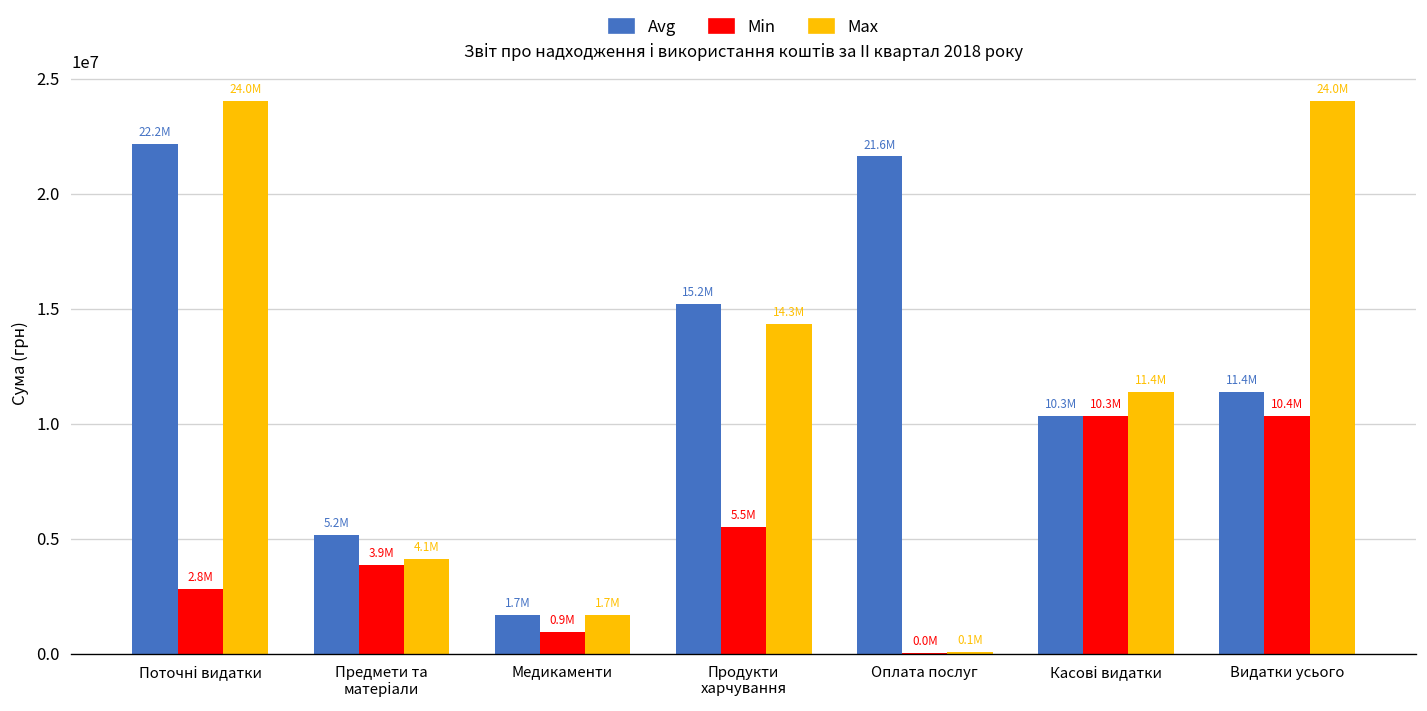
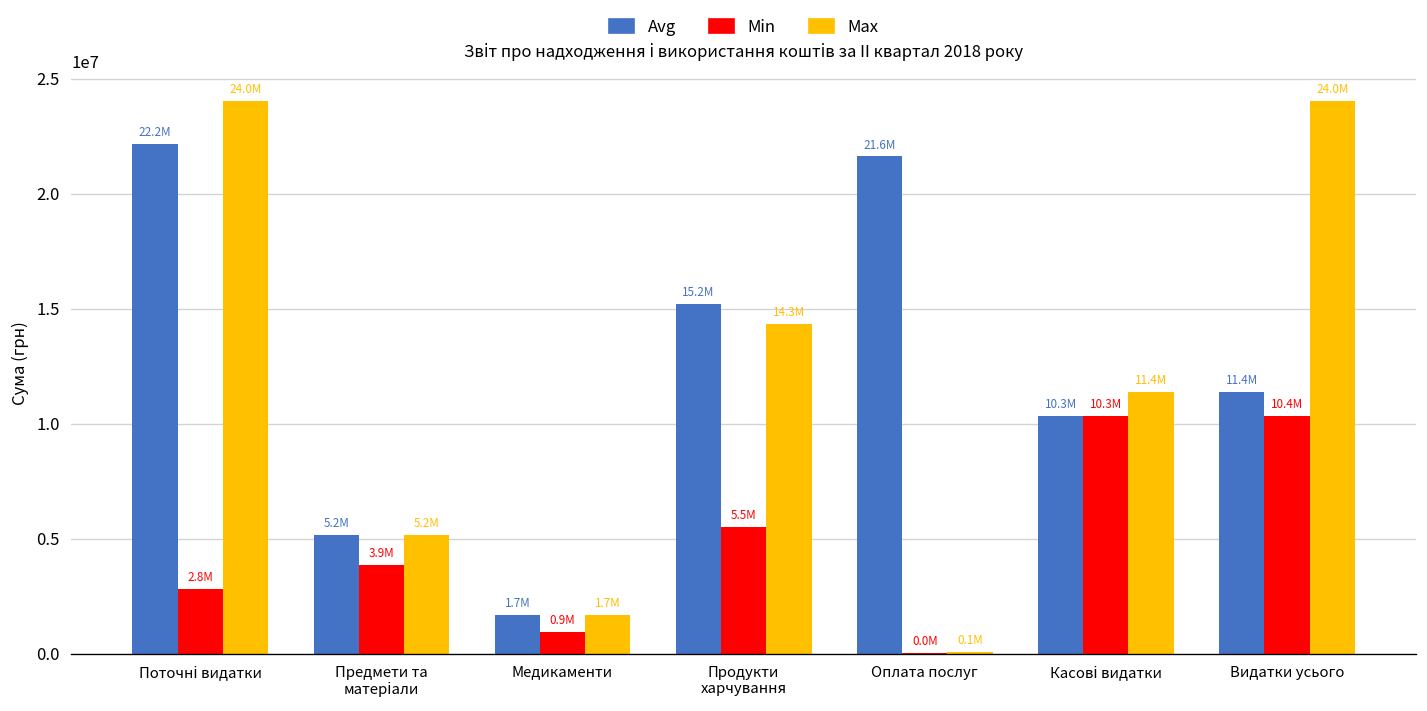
  {
    "Avg": {
      "Поточні видатки": "22.2M",
      "Предмети та матеріали": "5.2M",
      "Медикаменти": "1.7M",
      "Продукти харчування": "15.2M",
      "Оплата послуг": "21.6M",
      "Касові видатки": "10.3M",
      "Видатки усього": "11.4M"
    },
    "Min": {
      "Поточні видатки": "2.8M",
      "Предмети та матеріали": "3.9M",
      "Медикаменти": "0.9M",
      "Продукти харчування": "5.5M",
      "Касові видатки": "10.3M",
      "Видатки усього": "10.4M"
    },
    "Max": {
      "Поточні видатки": "24.0M",
-     "Предмети та матеріали": "4.1M",
+     "Предмети та матеріали": "5.2M",
      "Медикаменти": "1.7M",
      "Продукти харчування": "14.3M",
      "Оплата послуг": "0.1M",
      "Касові видатки": "11.4M",
      "Видатки усього": "24.0M"
    }
  }
